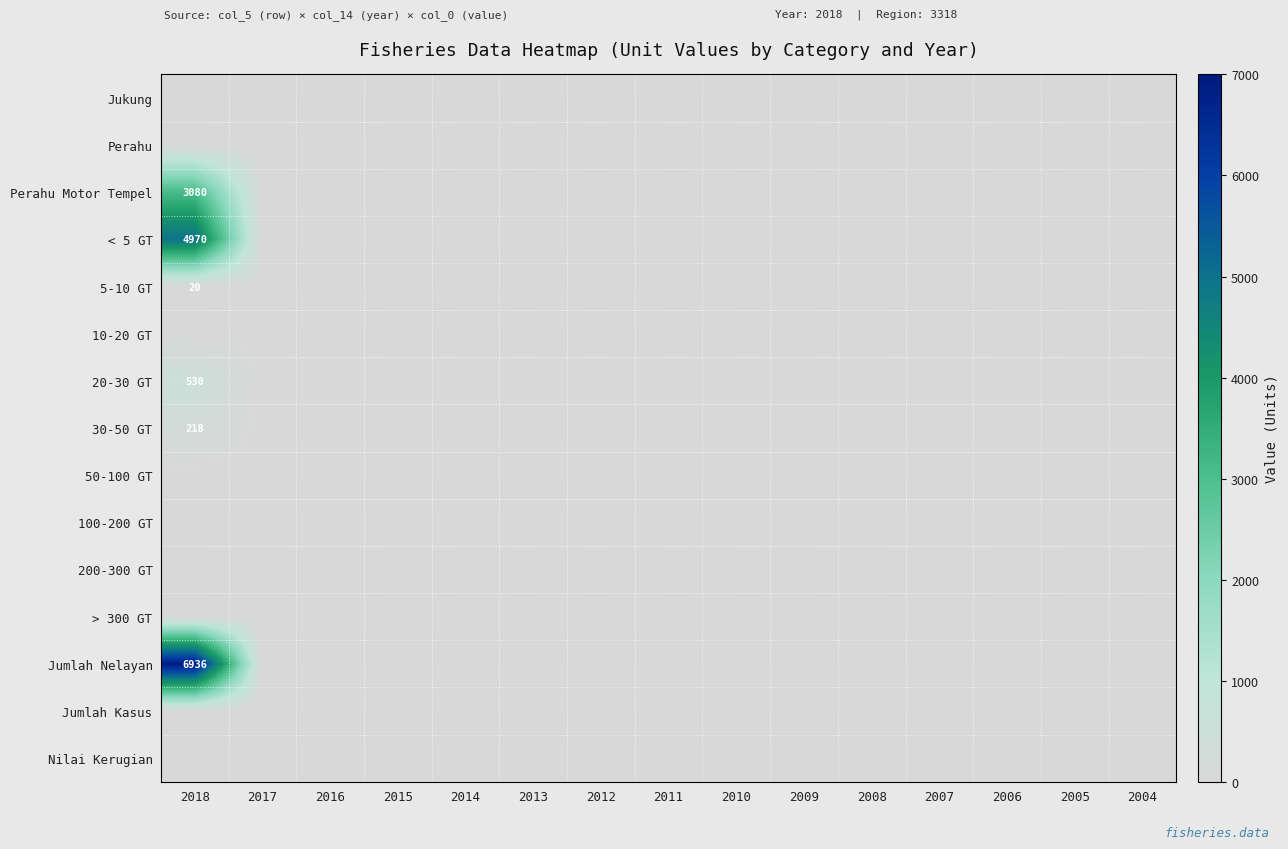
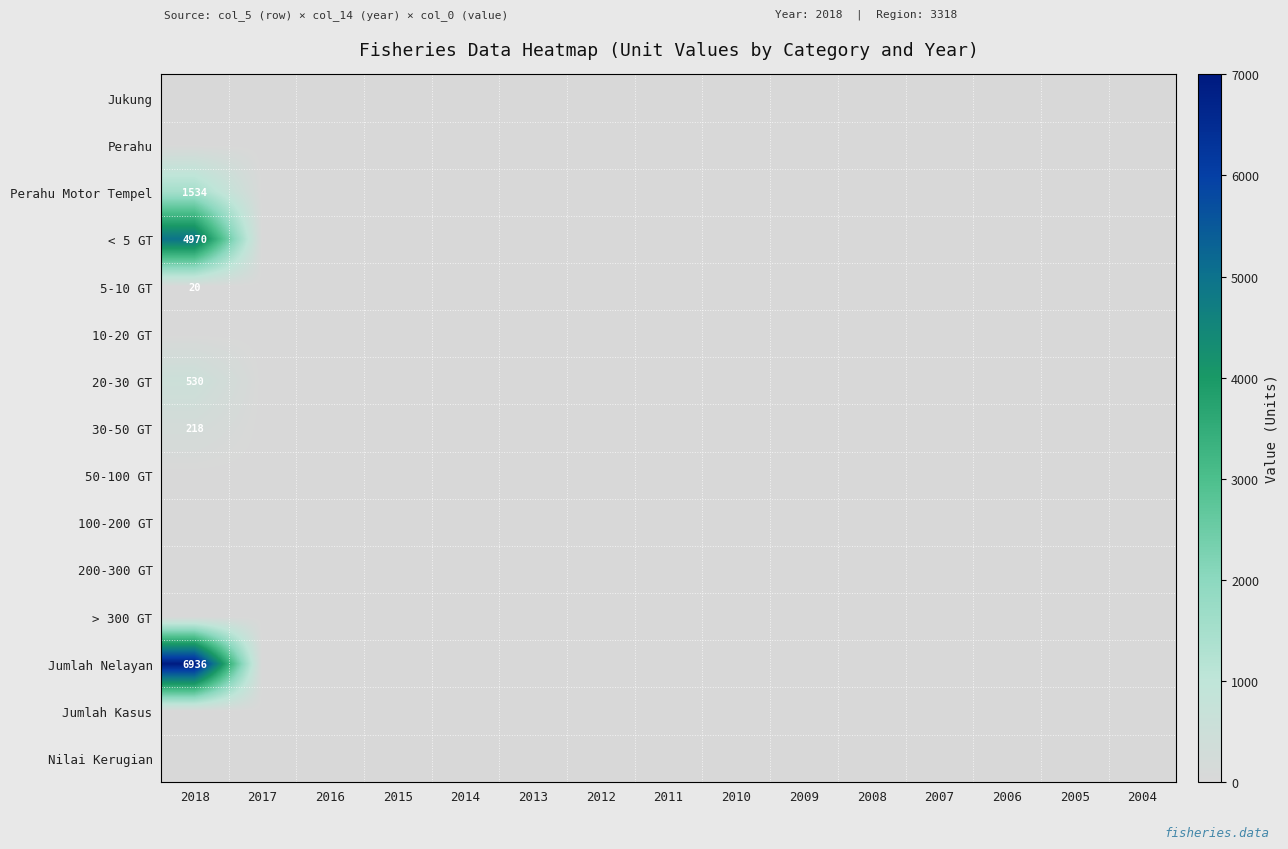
  {
    "Perahu Motor Tempel": {
-     "2018": 3080
+     "2018": 1534
    },
    "< 5 GT": {
      "2018": 4970
    },
    "20-30 GT": {
      "2018": 530
    },
    "Jumlah Nelayan": {
      "2018": 6936
    }
  }
